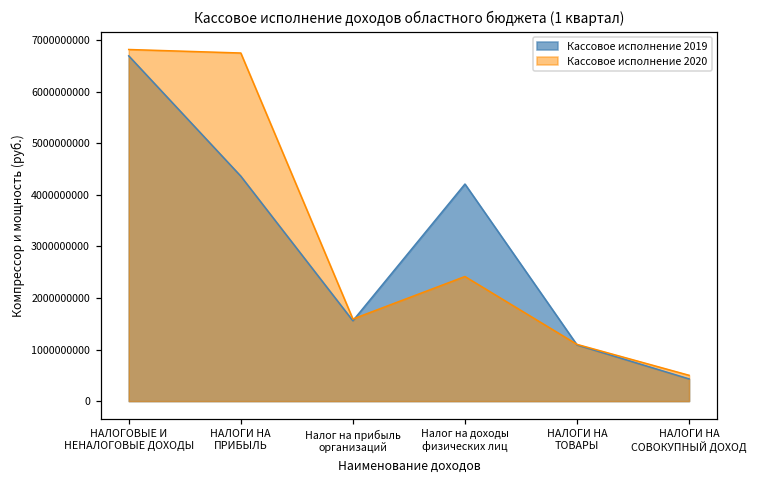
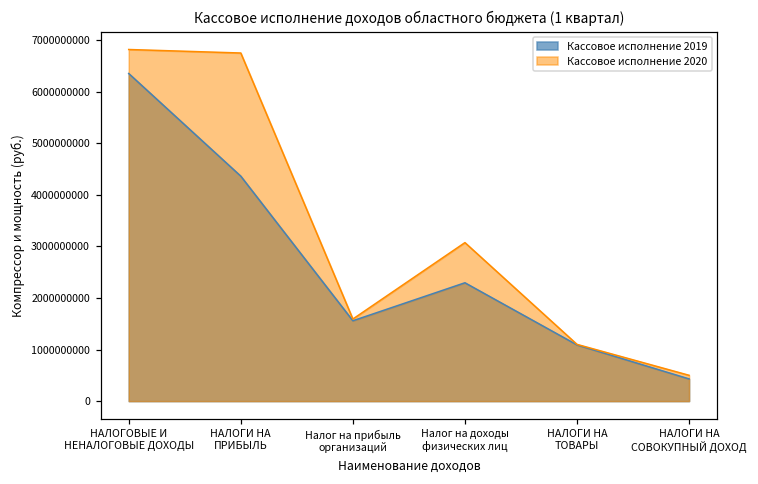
  {
    "Кассовое исполнение 2019": {
-     "НАЛОГОВЫЕ И НЕНАЛОГОВЫЕ ДОХОДЫ": 6700000000,
+     "НАЛОГОВЫЕ И НЕНАЛОГОВЫЕ ДОХОДЫ": 6400000000,
      "НАЛОГИ НА ПРИБЫЛЬ": 4400000000,
-     "Налог на доходы физических лиц": 4200000000,
+     "Налог на доходы физических лиц": 2300000000,
      "НАЛОГИ НА СОВОКУПНЫЙ ДОХОД": 400000000
    },
    "Кассовое исполнение 2020": {
      "НАЛОГОВЫЕ И НЕНАЛОГОВЫЕ ДОХОДЫ": 6800000000,
      "НАЛОГИ НА ПРИБЫЛЬ": 6700000000,
-     "Налог на доходы физических лиц": 2400000000,
+     "Налог на доходы физических лиц": 3100000000,
      "НАЛОГИ НА СОВОКУПНЫЙ ДОХОД": 500000000
    }
  }
